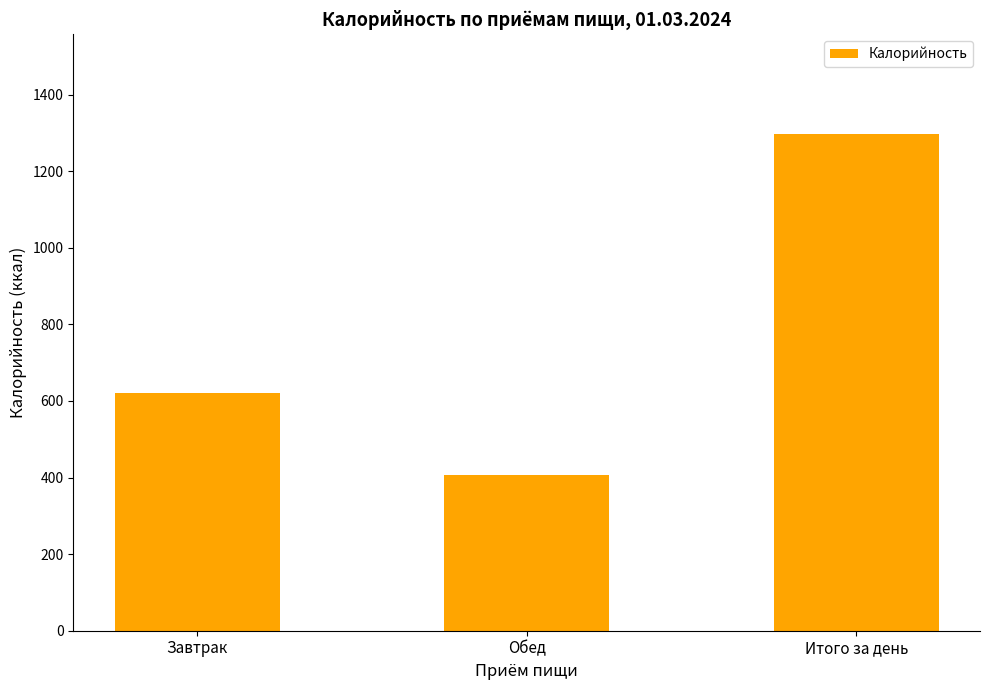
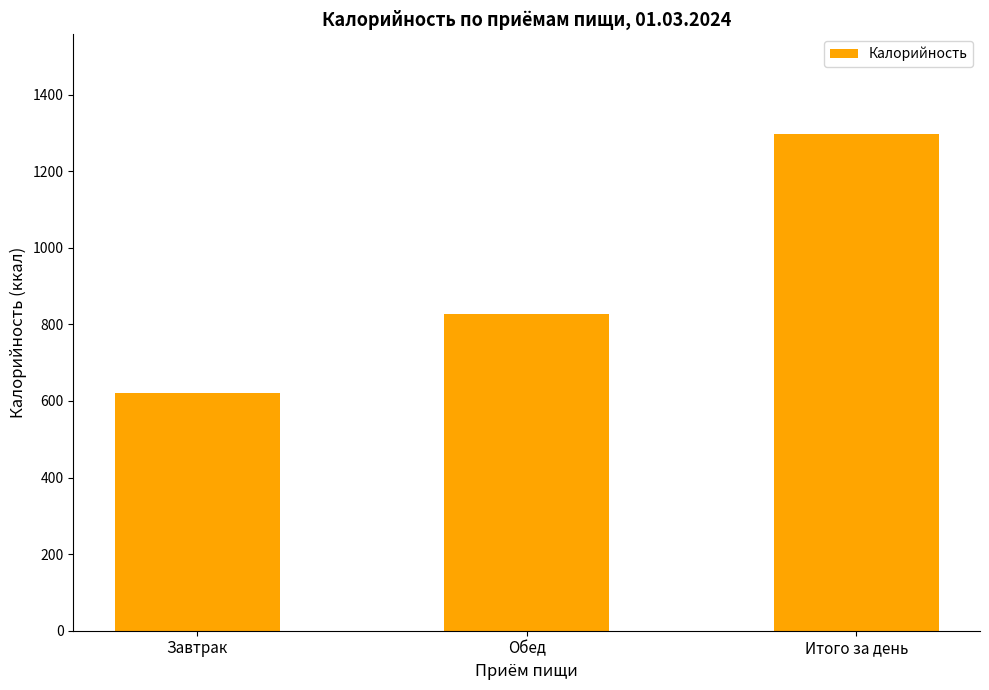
  {
    "Завтрак": 620,
-   "Обед": 410,
+   "Обед": 830,
    "Итого за день": 1300
  }
